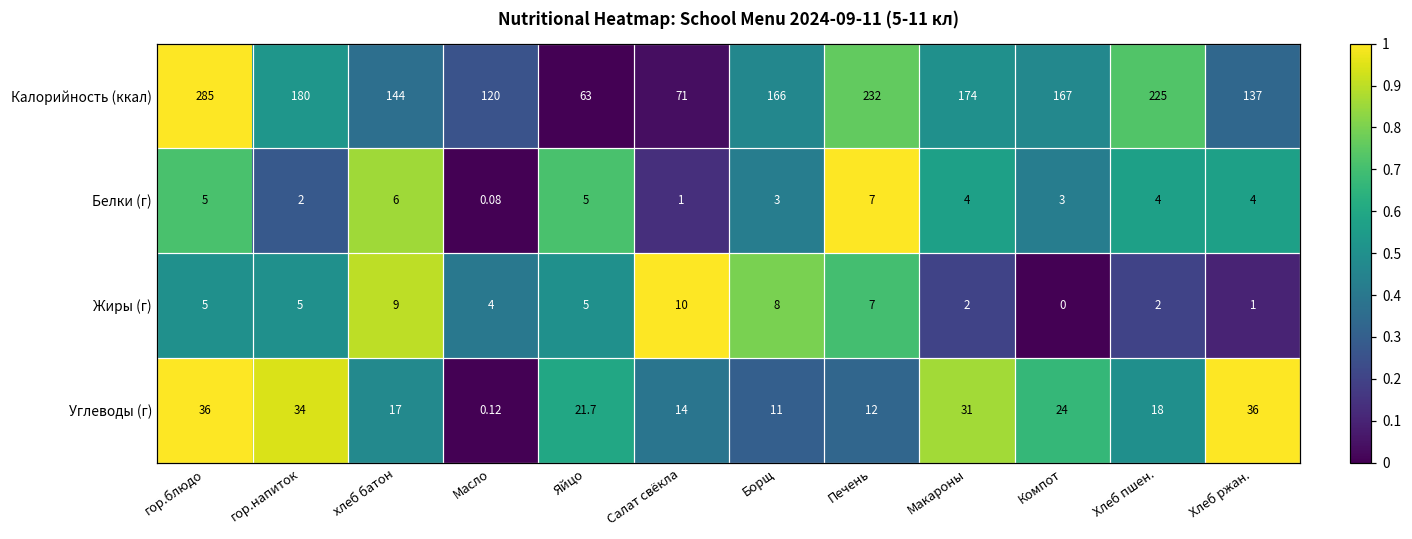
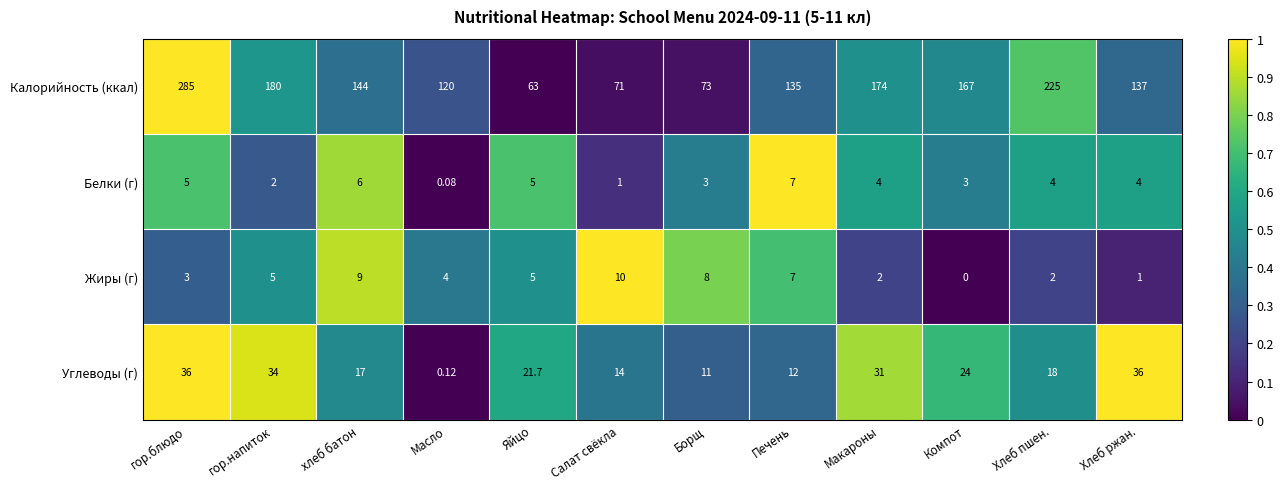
  {
    "Калорийность (ккал)": {
      "гор.блюдо": 285,
      "гор.напиток": 180,
      "хлеб батон": 144,
      "Масло": 120,
      "Яйцо": 63,
      "Салат свёкла": 71,
-     "Борщ": 166,
-     "Печень": 232,
+     "Борщ": 73,
+     "Печень": 135,
      "Макароны": 174,
      "Компот": 167,
      "Хлеб пшен.": 225,
      "Хлеб ржан.": 137
    },
    "Белки (г)": {
      "гор.блюдо": 5,
      "гор.напиток": 2,
      "хлеб батон": 6,
      "Масло": 0.08,
      "Яйцо": 5,
      "Салат свёкла": 1,
      "Борщ": 3,
      "Печень": 7,
      "Макароны": 4,
      "Компот": 3,
      "Хлеб пшен.": 4,
      "Хлеб ржан.": 4
    },
    "Жиры (г)": {
-     "гор.блюдо": 5,
+     "гор.блюдо": 3,
      "гор.напиток": 5,
      "хлеб батон": 9,
      "Масло": 4,
      "Яйцо": 5,
      "Салат свёкла": 10,
      "Борщ": 8,
      "Печень": 7,
      "Макароны": 2,
      "Компот": 0,
      "Хлеб пшен.": 2,
      "Хлеб ржан.": 1
    },
    "Углеводы (г)": {
      "гор.блюдо": 36,
      "гор.напиток": 34,
      "хлеб батон": 17,
      "Масло": 0.12,
      "Яйцо": 21.7,
      "Салат свёкла": 14,
      "Борщ": 11,
      "Печень": 12,
      "Макароны": 31,
      "Компот": 24,
      "Хлеб пшен.": 18,
      "Хлеб ржан.": 36
    }
  }
